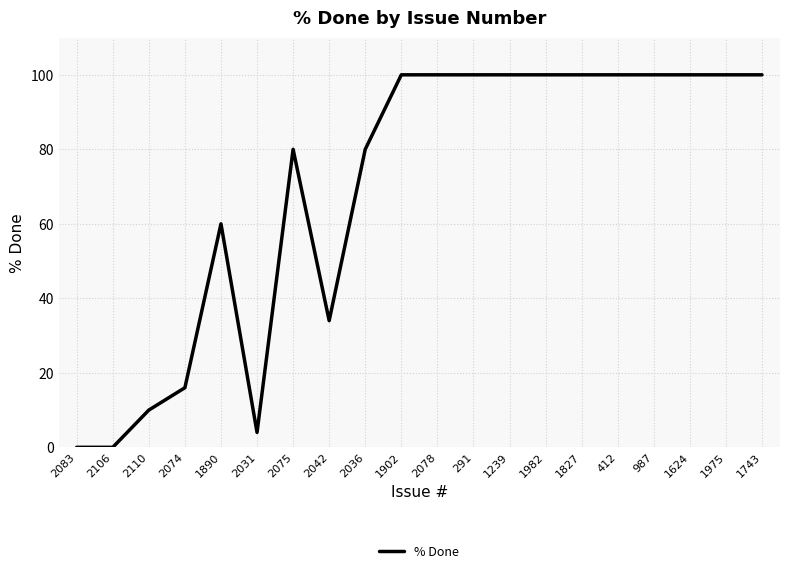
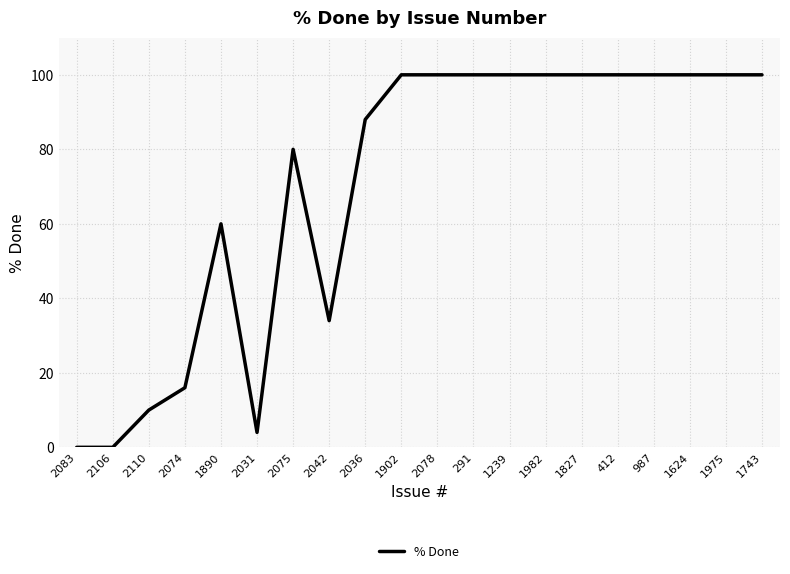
  {
    "2083": 0,
    "2106": 0,
    "2110": 10,
    "2074": 16,
    "1890": 60,
    "2031": 4,
    "2075": 80,
    "2042": 34,
-   "2036": 80,
+   "2036": 88,
    "1902": 100,
    "2078": 100,
    "291": 100,
    "1239": 100,
    "1982": 100,
    "1827": 100,
    "412": 100,
    "987": 100,
    "1624": 100,
    "1975": 100,
    "1743": 100
  }
